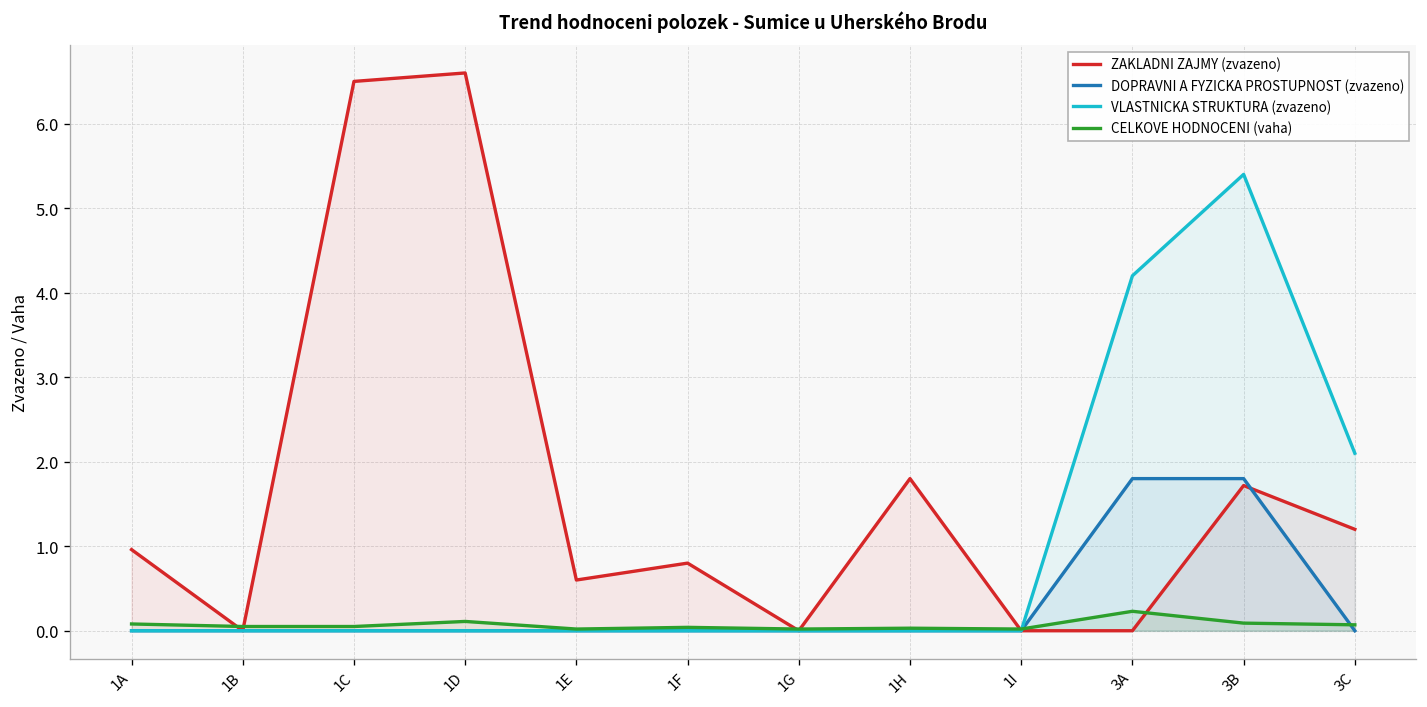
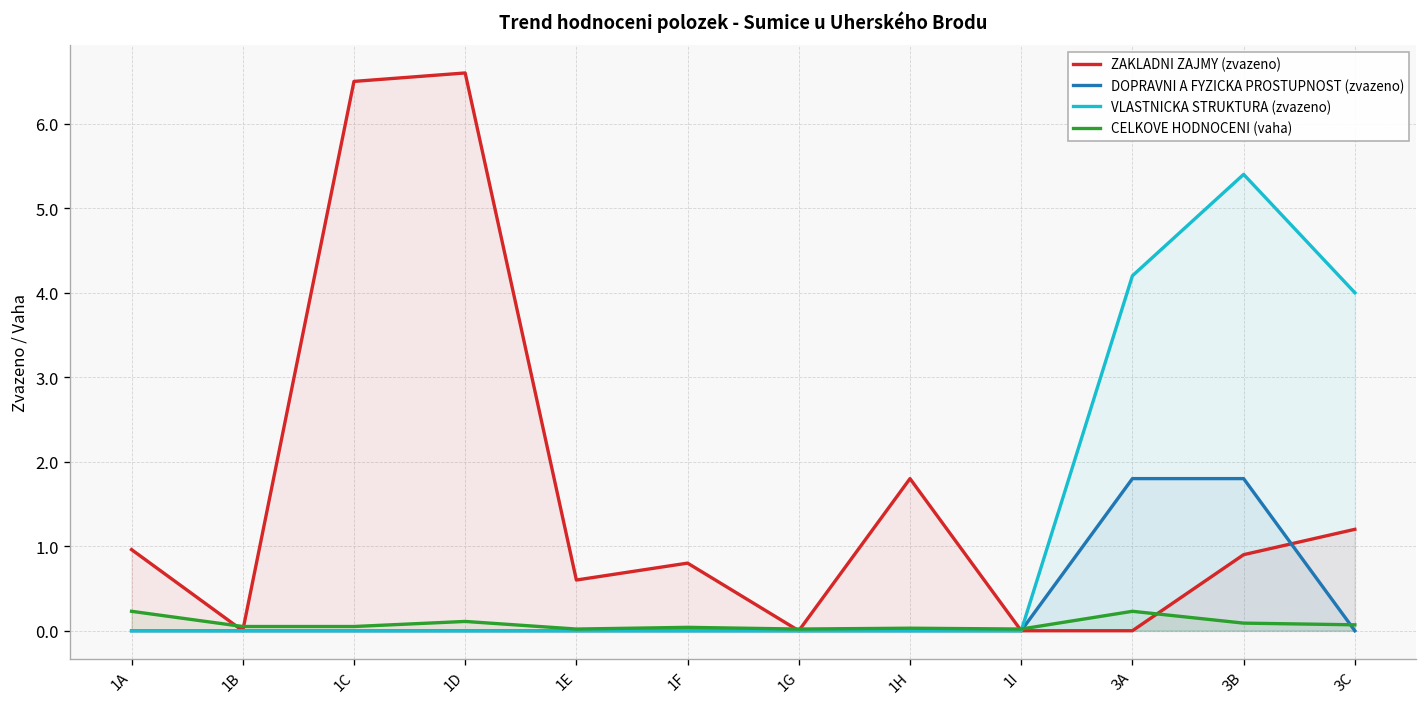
  {
    "ZAKLADNI ZAJMY (zvazeno)": {
      "1A": 1.0,
      "1C": 6.5,
      "1D": 6.6,
      "1E": 0.6,
      "1F": 0.8,
      "1H": 1.8,
      "3A": 0.0,
-     "3B": 1.7,
+     "3B": 0.9,
      "3C": 1.2
    },
    "DOPRAVNI A FYZICKA PROSTUPNOST (zvazeno)": {
      "3A": 1.8,
      "3B": 1.8,
      "3C": 0.0
    },
    "VLASTNICKA STRUKTURA (zvazeno)": {
      "3A": 4.2,
      "3B": 5.4,
-     "3C": 2.1
+     "3C": 4.0
    },
    "CELKOVE HODNOCENI (vaha)": {
-     "1A": 0.1,
+     "1A": 0.2,
      "1B": 0.1,
      "1C": 0.1,
      "1D": 0.1,
      "1F": 0.0,
      "3A": 0.2,
      "3B": 0.1,
      "3C": 0.1
    }
  }
